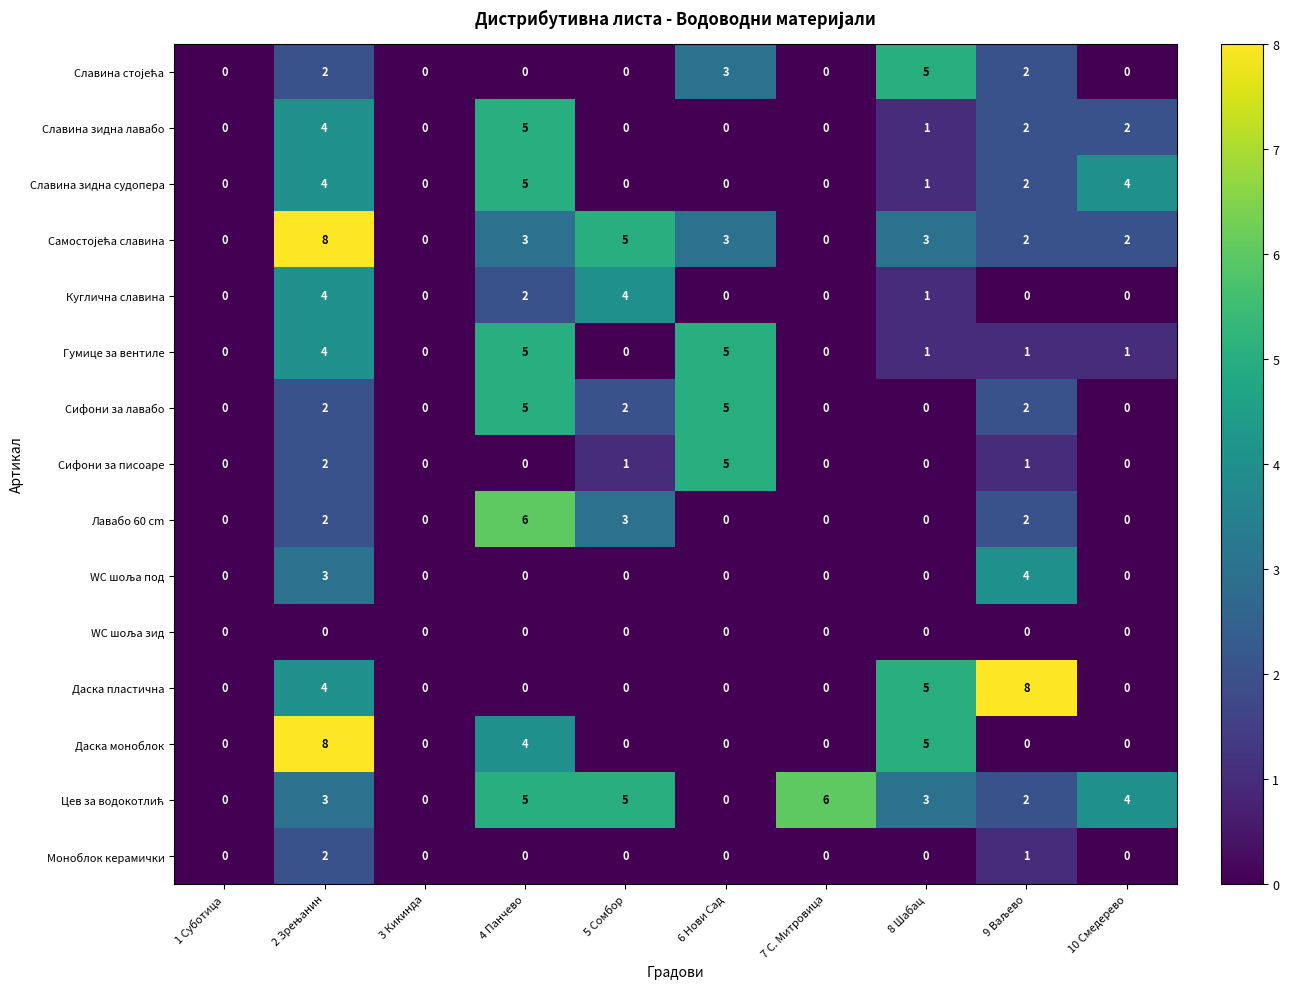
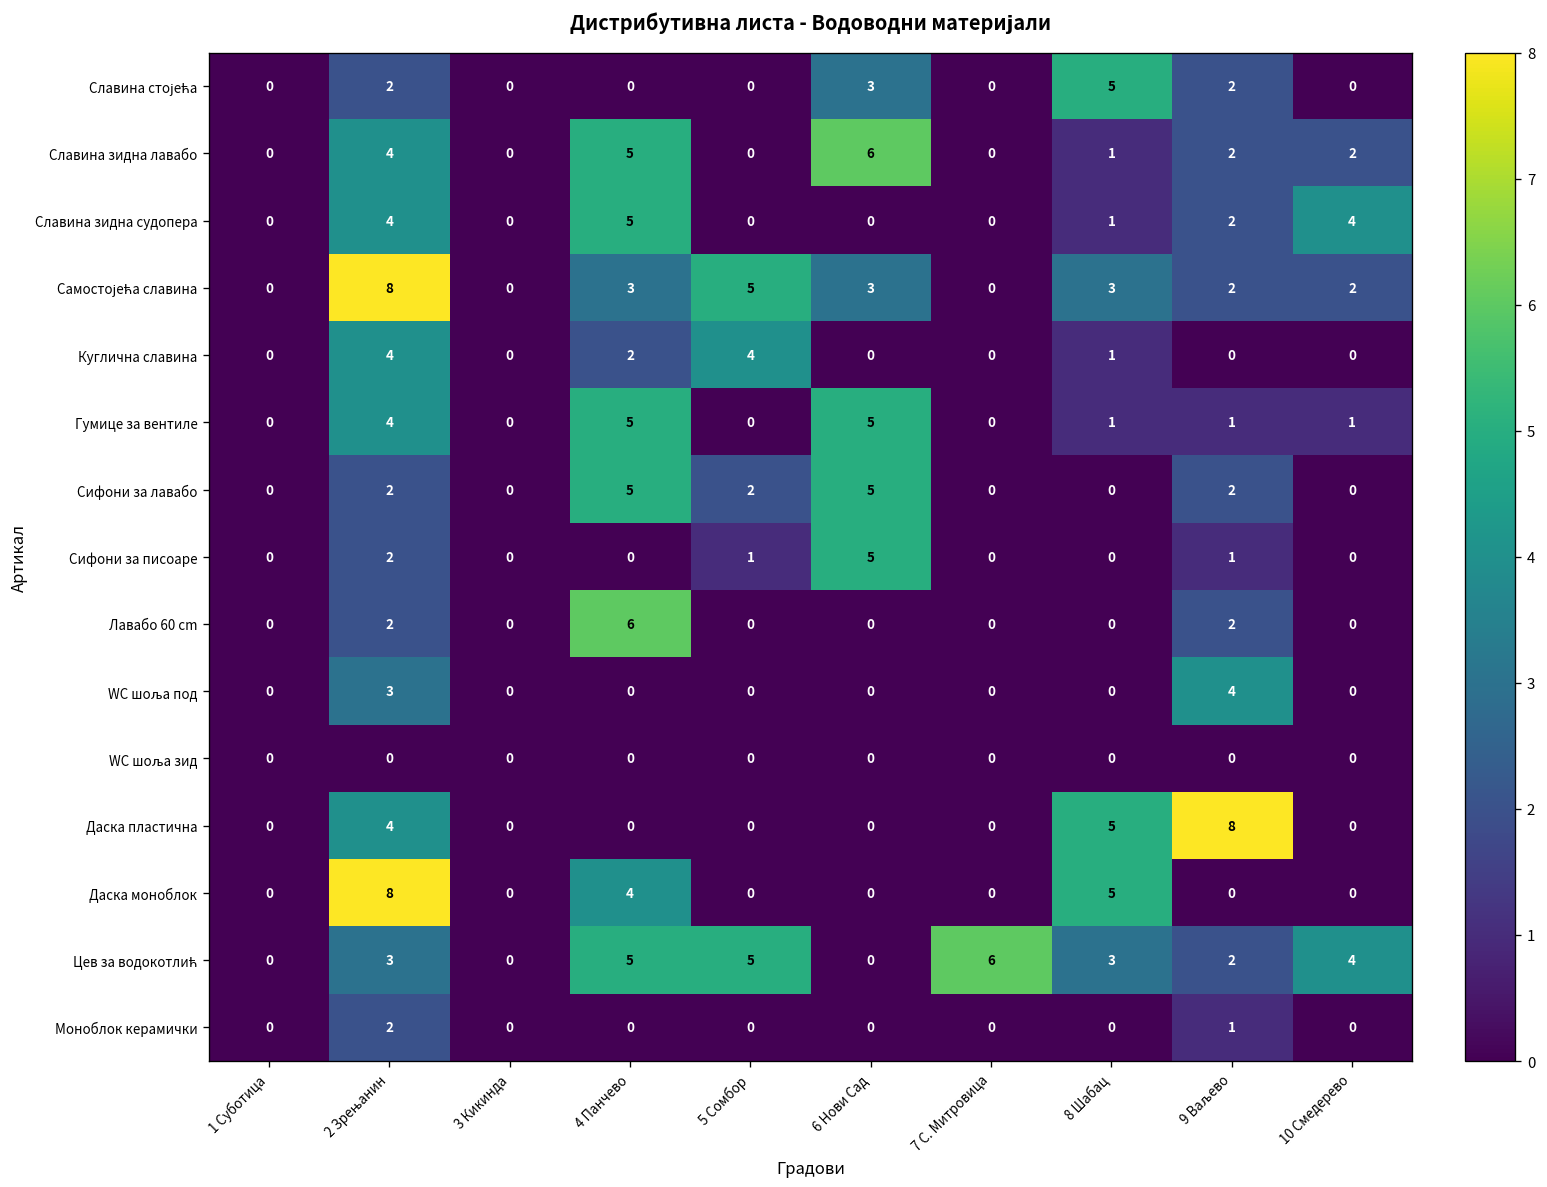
  {
    "Славина стојећа": {
      "1 Суботица": 0,
      "2 Зрењанин": 2,
      "3 Кикинда": 0,
      "4 Панчево": 0,
      "5 Сомбор": 0,
      "6 Нови Сад": 3,
      "7 С. Митровица": 0,
      "8 Шабац": 5,
      "9 Ваљево": 2,
      "10 Смедерево": 0
    },
    "Славина зидна лавабо": {
      "1 Суботица": 0,
      "2 Зрењанин": 4,
      "3 Кикинда": 0,
      "4 Панчево": 5,
      "5 Сомбор": 0,
-     "6 Нови Сад": 0,
+     "6 Нови Сад": 6,
      "7 С. Митровица": 0,
      "8 Шабац": 1,
      "9 Ваљево": 2,
      "10 Смедерево": 2
    },
    "Славина зидна судопера": {
      "1 Суботица": 0,
      "2 Зрењанин": 4,
      "3 Кикинда": 0,
      "4 Панчево": 5,
      "5 Сомбор": 0,
      "6 Нови Сад": 0,
      "7 С. Митровица": 0,
      "8 Шабац": 1,
      "9 Ваљево": 2,
      "10 Смедерево": 4
    },
    "Самостојећа славина": {
      "1 Суботица": 0,
      "2 Зрењанин": 8,
      "3 Кикинда": 0,
      "4 Панчево": 3,
      "5 Сомбор": 5,
      "6 Нови Сад": 3,
      "7 С. Митровица": 0,
      "8 Шабац": 3,
      "9 Ваљево": 2,
      "10 Смедерево": 2
    },
    "Куглична славина": {
      "1 Суботица": 0,
      "2 Зрењанин": 4,
      "3 Кикинда": 0,
      "4 Панчево": 2,
      "5 Сомбор": 4,
      "6 Нови Сад": 0,
      "7 С. Митровица": 0,
      "8 Шабац": 1,
      "9 Ваљево": 0,
      "10 Смедерево": 0
    },
    "Гумице за вентиле": {
      "1 Суботица": 0,
      "2 Зрењанин": 4,
      "3 Кикинда": 0,
      "4 Панчево": 5,
      "5 Сомбор": 0,
      "6 Нови Сад": 5,
      "7 С. Митровица": 0,
      "8 Шабац": 1,
      "9 Ваљево": 1,
      "10 Смедерево": 1
    },
    "Сифони за лавабо": {
      "1 Суботица": 0,
      "2 Зрењанин": 2,
      "3 Кикинда": 0,
      "4 Панчево": 5,
      "5 Сомбор": 2,
      "6 Нови Сад": 5,
      "7 С. Митровица": 0,
      "8 Шабац": 0,
      "9 Ваљево": 2,
      "10 Смедерево": 0
    },
    "Сифони за писоаре": {
      "1 Суботица": 0,
      "2 Зрењанин": 2,
      "3 Кикинда": 0,
      "4 Панчево": 0,
      "5 Сомбор": 1,
      "6 Нови Сад": 5,
      "7 С. Митровица": 0,
      "8 Шабац": 0,
      "9 Ваљево": 1,
      "10 Смедерево": 0
    },
    "Лавабо 60 cm": {
      "1 Суботица": 0,
      "2 Зрењанин": 2,
      "3 Кикинда": 0,
      "4 Панчево": 6,
-     "5 Сомбор": 3,
+     "5 Сомбор": 0,
      "6 Нови Сад": 0,
      "7 С. Митровица": 0,
      "8 Шабац": 0,
      "9 Ваљево": 2,
      "10 Смедерево": 0
    },
    "WC шоља под": {
      "1 Суботица": 0,
      "2 Зрењанин": 3,
      "3 Кикинда": 0,
      "4 Панчево": 0,
      "5 Сомбор": 0,
      "6 Нови Сад": 0,
      "7 С. Митровица": 0,
      "8 Шабац": 0,
      "9 Ваљево": 4,
      "10 Смедерево": 0
    },
    "WC шоља зид": {
      "1 Суботица": 0,
      "2 Зрењанин": 0,
      "3 Кикинда": 0,
      "4 Панчево": 0,
      "5 Сомбор": 0,
      "6 Нови Сад": 0,
      "7 С. Митровица": 0,
      "8 Шабац": 0,
      "9 Ваљево": 0,
      "10 Смедерево": 0
    },
    "Даска пластична": {
      "1 Суботица": 0,
      "2 Зрењанин": 4,
      "3 Кикинда": 0,
      "4 Панчево": 0,
      "5 Сомбор": 0,
      "6 Нови Сад": 0,
      "7 С. Митровица": 0,
      "8 Шабац": 5,
      "9 Ваљево": 8,
      "10 Смедерево": 0
    },
    "Даска моноблок": {
      "1 Суботица": 0,
      "2 Зрењанин": 8,
      "3 Кикинда": 0,
      "4 Панчево": 4,
      "5 Сомбор": 0,
      "6 Нови Сад": 0,
      "7 С. Митровица": 0,
      "8 Шабац": 5,
      "9 Ваљево": 0,
      "10 Смедерево": 0
    },
    "Цев за водокотлић": {
      "1 Суботица": 0,
      "2 Зрењанин": 3,
      "3 Кикинда": 0,
      "4 Панчево": 5,
      "5 Сомбор": 5,
      "6 Нови Сад": 0,
      "7 С. Митровица": 6,
      "8 Шабац": 3,
      "9 Ваљево": 2,
      "10 Смедерево": 4
    },
    "Моноблок керамички": {
      "1 Суботица": 0,
      "2 Зрењанин": 2,
      "3 Кикинда": 0,
      "4 Панчево": 0,
      "5 Сомбор": 0,
      "6 Нови Сад": 0,
      "7 С. Митровица": 0,
      "8 Шабац": 0,
      "9 Ваљево": 1,
      "10 Смедерево": 0
    }
  }
